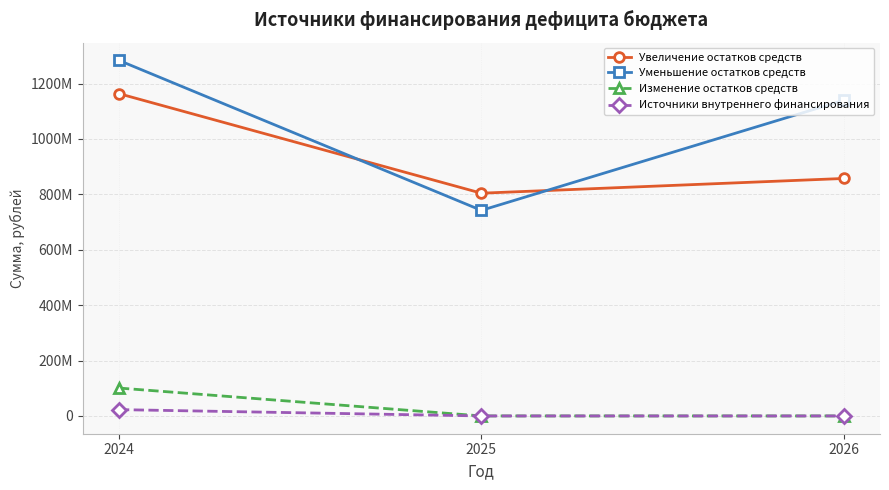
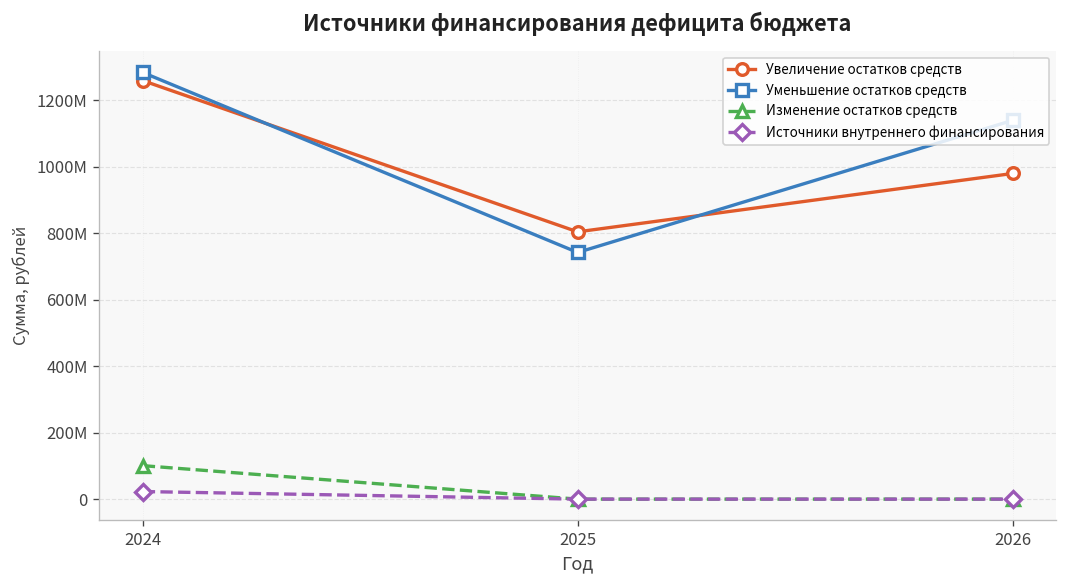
  {
    "Увеличение остатков средств": {
-     "2024": 1160000000,
+     "2024": 1260000000,
      "2025": 800000000,
-     "2026": 860000000
+     "2026": 980000000
    },
    "Уменьшение остатков средств": {
      "2024": 1280000000,
      "2025": 740000000
    },
    "Изменение остатков средств": {
      "2024": 100000000
    },
    "Источники внутреннего финансирования": {
      "2024": 20000000
    }
  }
